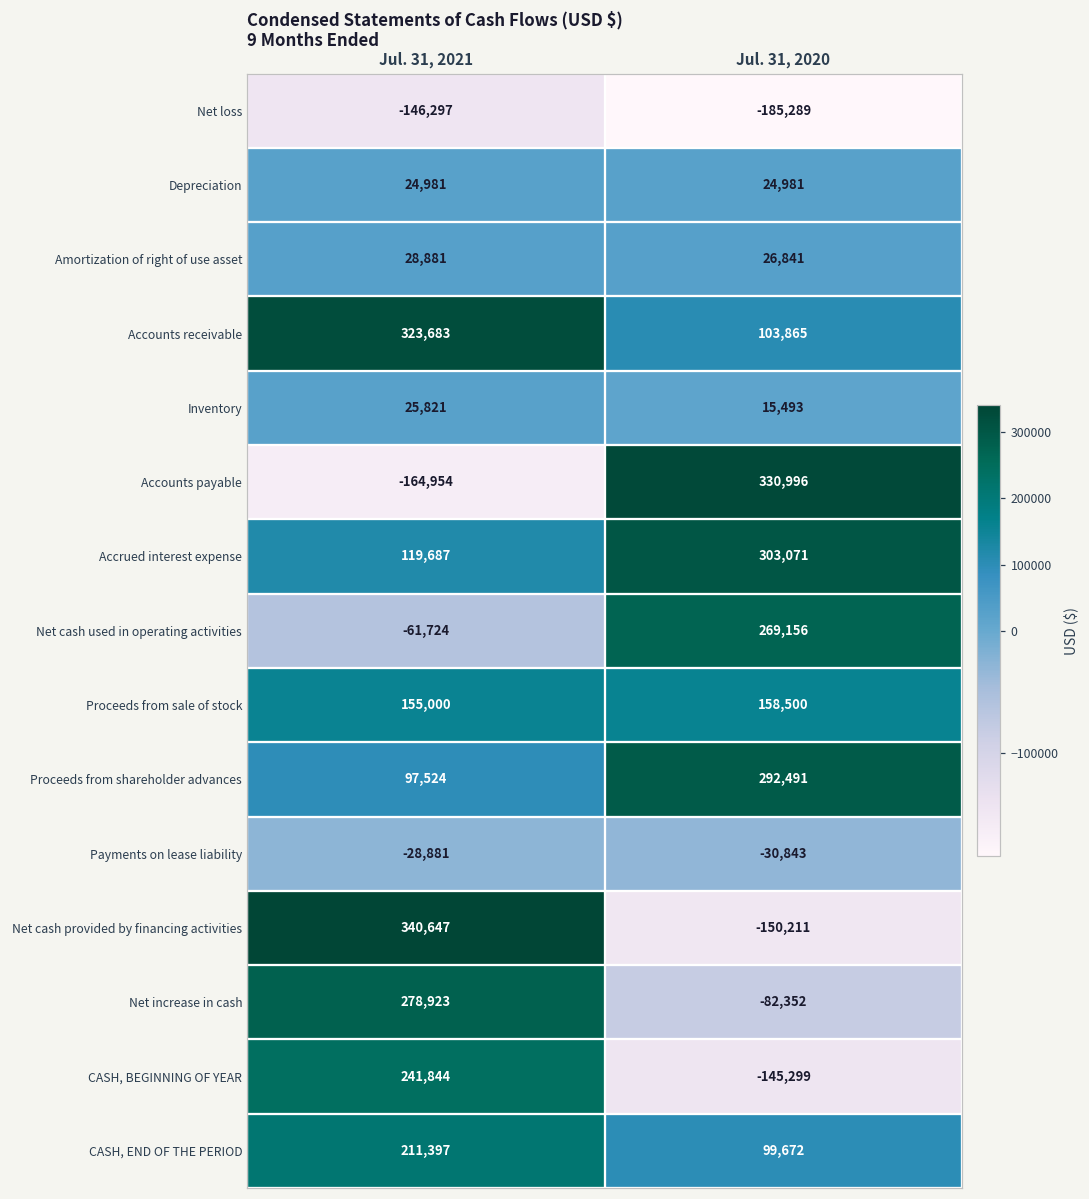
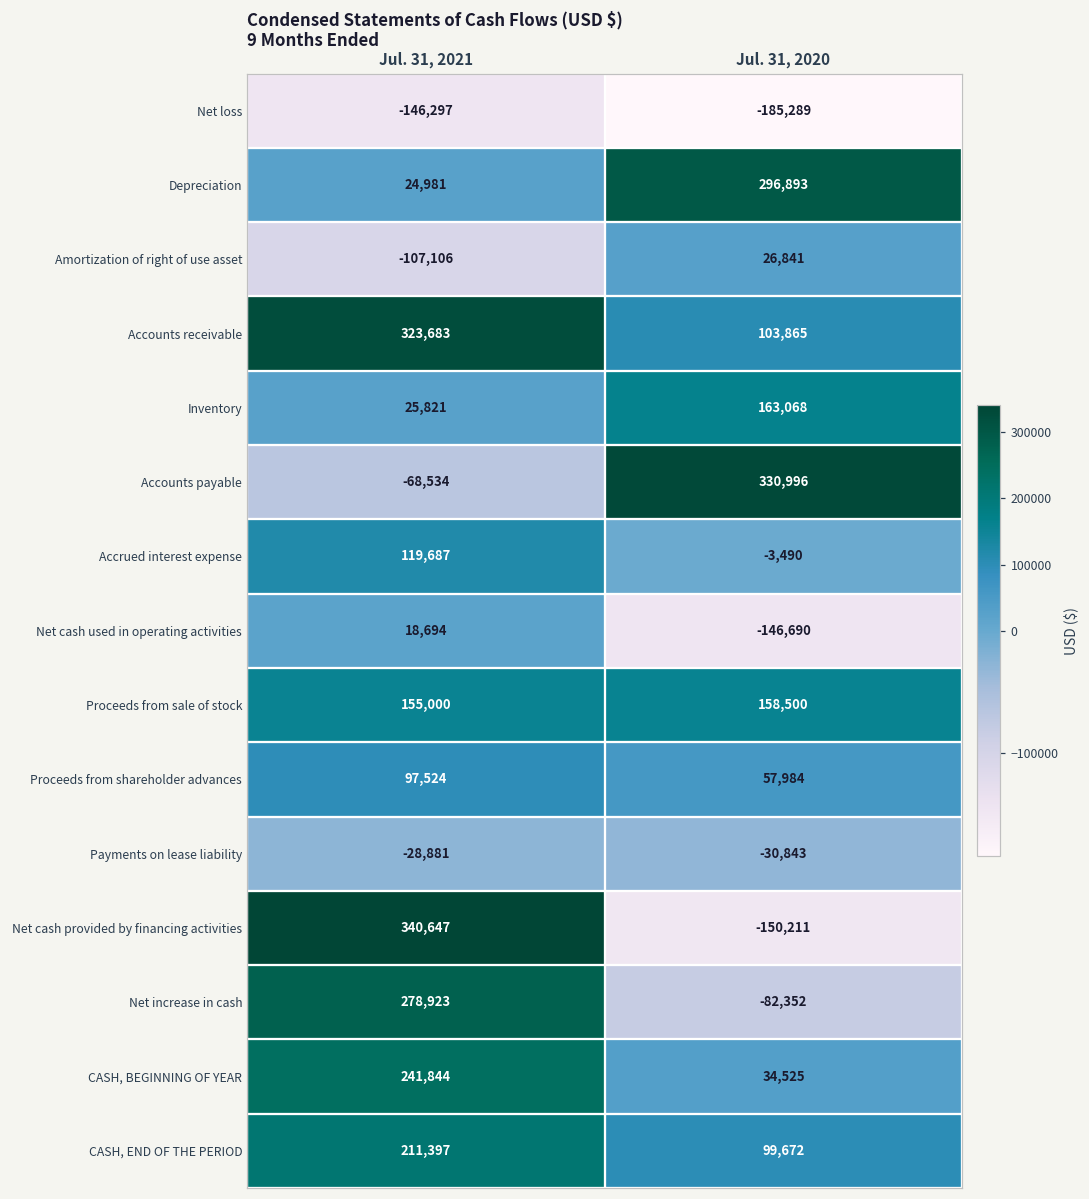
  {
    "Net loss": {
      "Jul. 31, 2021": "-146,297",
      "Jul. 31, 2020": "-185,289"
    },
    "Depreciation": {
      "Jul. 31, 2021": "24,981",
-     "Jul. 31, 2020": "24,981"
+     "Jul. 31, 2020": "296,893"
    },
    "Amortization of right of use asset": {
-     "Jul. 31, 2021": "28,881",
+     "Jul. 31, 2021": "-107,106",
      "Jul. 31, 2020": "26,841"
    },
    "Accounts receivable": {
      "Jul. 31, 2021": "323,683",
      "Jul. 31, 2020": "103,865"
    },
    "Inventory": {
      "Jul. 31, 2021": "25,821",
-     "Jul. 31, 2020": "15,493"
+     "Jul. 31, 2020": "163,068"
    },
    "Accounts payable": {
-     "Jul. 31, 2021": "-164,954",
+     "Jul. 31, 2021": "-68,534",
      "Jul. 31, 2020": "330,996"
    },
    "Accrued interest expense": {
      "Jul. 31, 2021": "119,687",
-     "Jul. 31, 2020": "303,071"
+     "Jul. 31, 2020": "-3,490"
    },
    "Net cash used in operating activities": {
-     "Jul. 31, 2021": "-61,724",
-     "Jul. 31, 2020": "269,156"
+     "Jul. 31, 2021": "18,694",
+     "Jul. 31, 2020": "-146,690"
    },
    "Proceeds from sale of stock": {
      "Jul. 31, 2021": "155,000",
      "Jul. 31, 2020": "158,500"
    },
    "Proceeds from shareholder advances": {
      "Jul. 31, 2021": "97,524",
-     "Jul. 31, 2020": "292,491"
+     "Jul. 31, 2020": "57,984"
    },
    "Payments on lease liability": {
      "Jul. 31, 2021": "-28,881",
      "Jul. 31, 2020": "-30,843"
    },
    "Net cash provided by financing activities": {
      "Jul. 31, 2021": "340,647",
      "Jul. 31, 2020": "-150,211"
    },
    "Net increase in cash": {
      "Jul. 31, 2021": "278,923",
      "Jul. 31, 2020": "-82,352"
    },
    "CASH, BEGINNING OF YEAR": {
      "Jul. 31, 2021": "241,844",
-     "Jul. 31, 2020": "-145,299"
+     "Jul. 31, 2020": "34,525"
    },
    "CASH, END OF THE PERIOD": {
      "Jul. 31, 2021": "211,397",
      "Jul. 31, 2020": "99,672"
    }
  }
